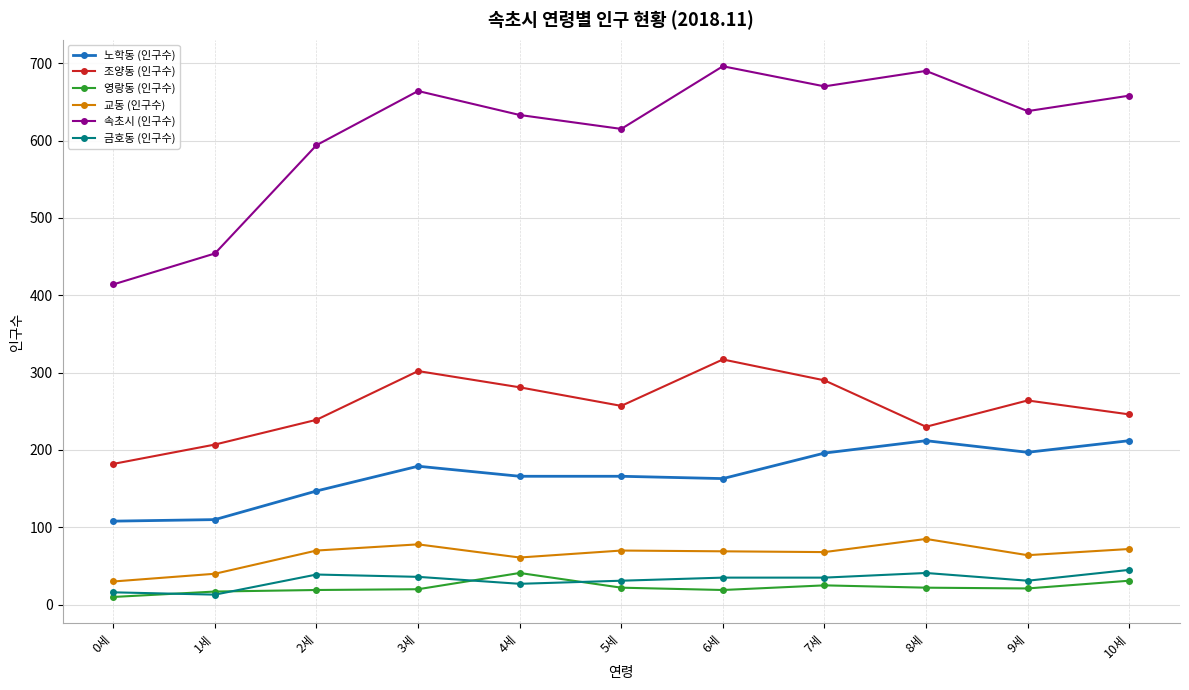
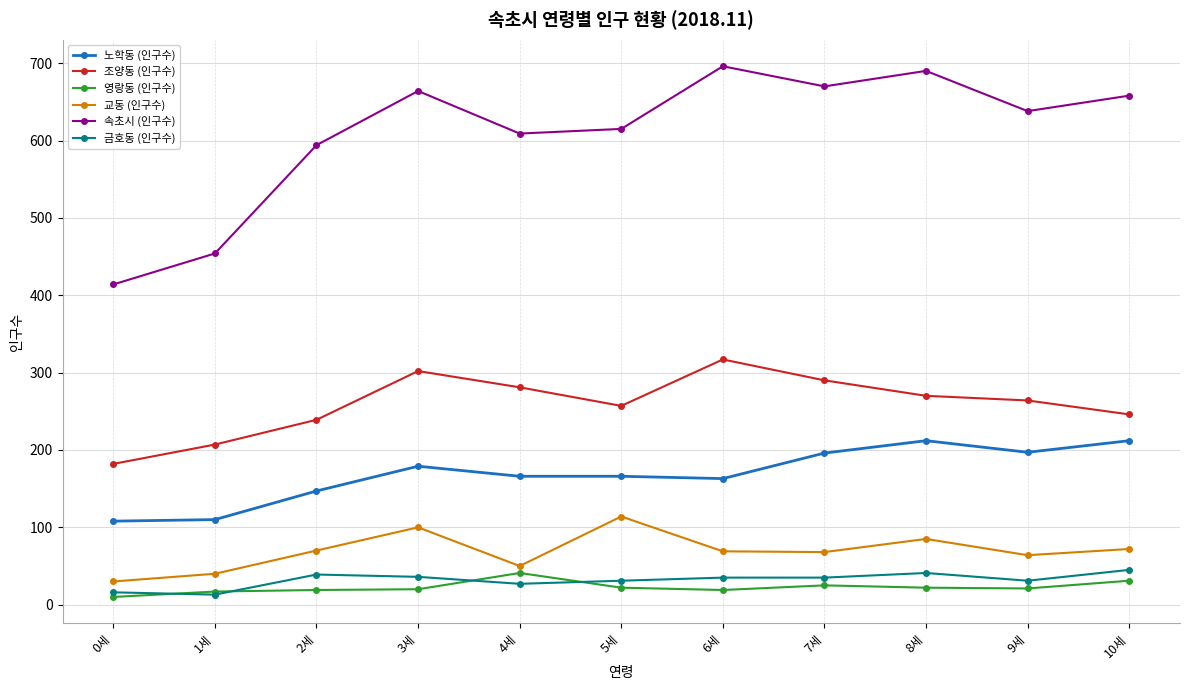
  {
    "노학동 (인구수)": {
      "0세": 110,
      "1세": 110,
      "2세": 150,
      "3세": 180,
      "4세": 170,
      "5세": 170,
      "6세": 160,
      "7세": 200,
      "8세": 210,
      "9세": 200,
      "10세": 210
    },
    "조양동 (인구수)": {
      "0세": 180,
      "1세": 210,
      "2세": 240,
      "3세": 300,
      "4세": 280,
      "5세": 260,
      "6세": 320,
      "7세": 290,
-     "8세": 230,
+     "8세": 270,
      "9세": 260,
      "10세": 250
    },
    "영랑동 (인구수)": {
      "0세": 10,
      "1세": 20,
      "2세": 20,
      "3세": 20,
      "4세": 40,
      "5세": 20,
      "6세": 20,
      "7세": 30,
      "8세": 20,
      "9세": 20,
      "10세": 30
    },
    "교동 (인구수)": {
      "0세": 30,
      "1세": 40,
      "2세": 70,
-     "3세": 80,
-     "4세": 60,
-     "5세": 70,
+     "3세": 100,
+     "4세": 50,
+     "5세": 110,
      "6세": 70,
      "7세": 70,
      "8세": 90,
      "9세": 60,
      "10세": 70
    },
    "속초시 (인구수)": {
      "0세": 410,
      "1세": 450,
      "2세": 590,
      "3세": 660,
-     "4세": 630,
+     "4세": 610,
      "5세": 620,
      "6세": 700,
      "7세": 670,
      "8세": 690,
      "9세": 640,
      "10세": 660
    },
    "금호동 (인구수)": {
      "0세": 20,
      "1세": 10,
      "2세": 40,
      "3세": 40,
      "4세": 30,
      "5세": 30,
      "6세": 40,
      "7세": 40,
      "8세": 40,
      "9세": 30,
      "10세": 50
    }
  }
